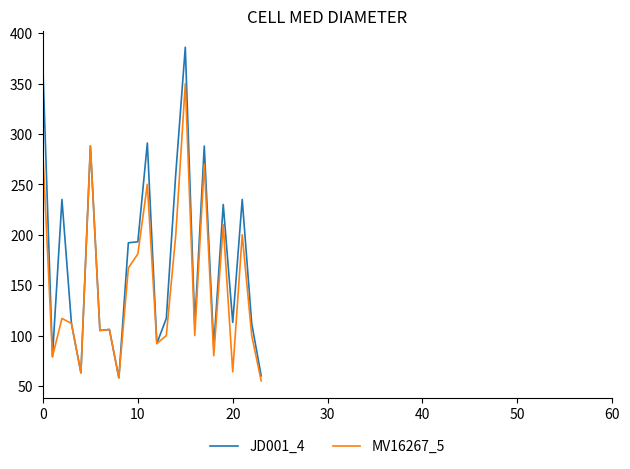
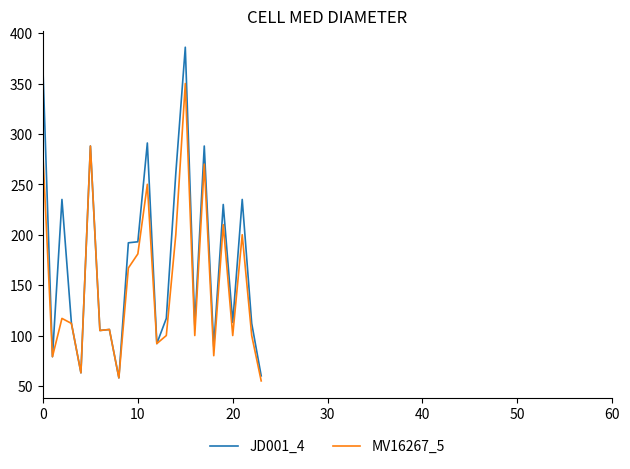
  {
    "JD001_4": {
      "0": 364,
      "10": 193,
      "20": 113
    },
    "MV16267_5": {
      "0": 279,
      "10": 181,
-     "20": 64
+     "20": 100
    }
  }
